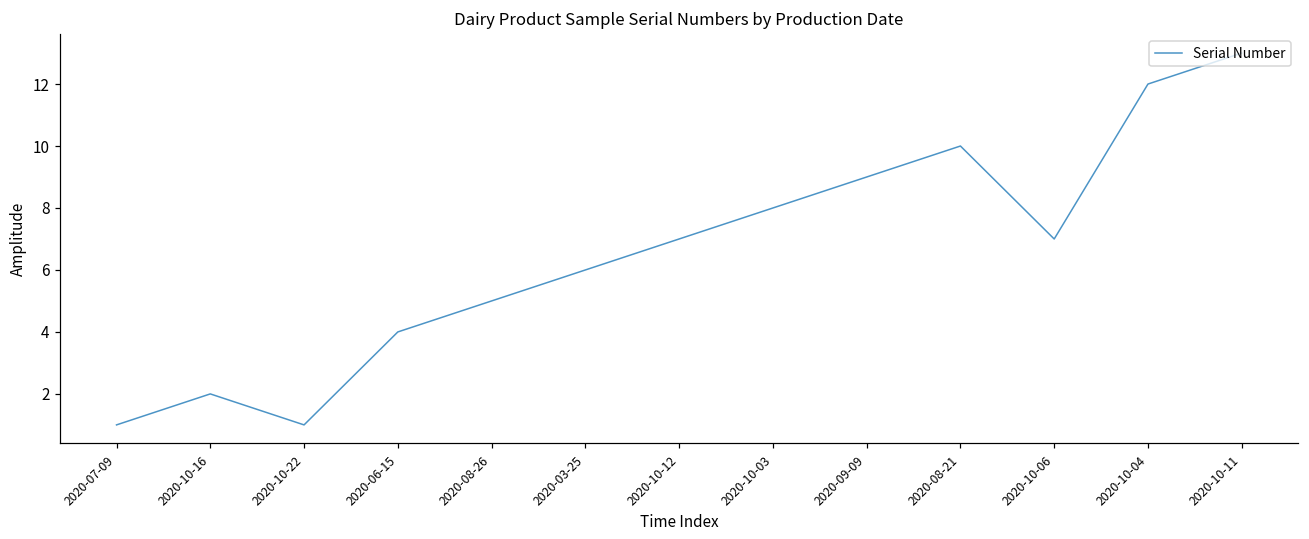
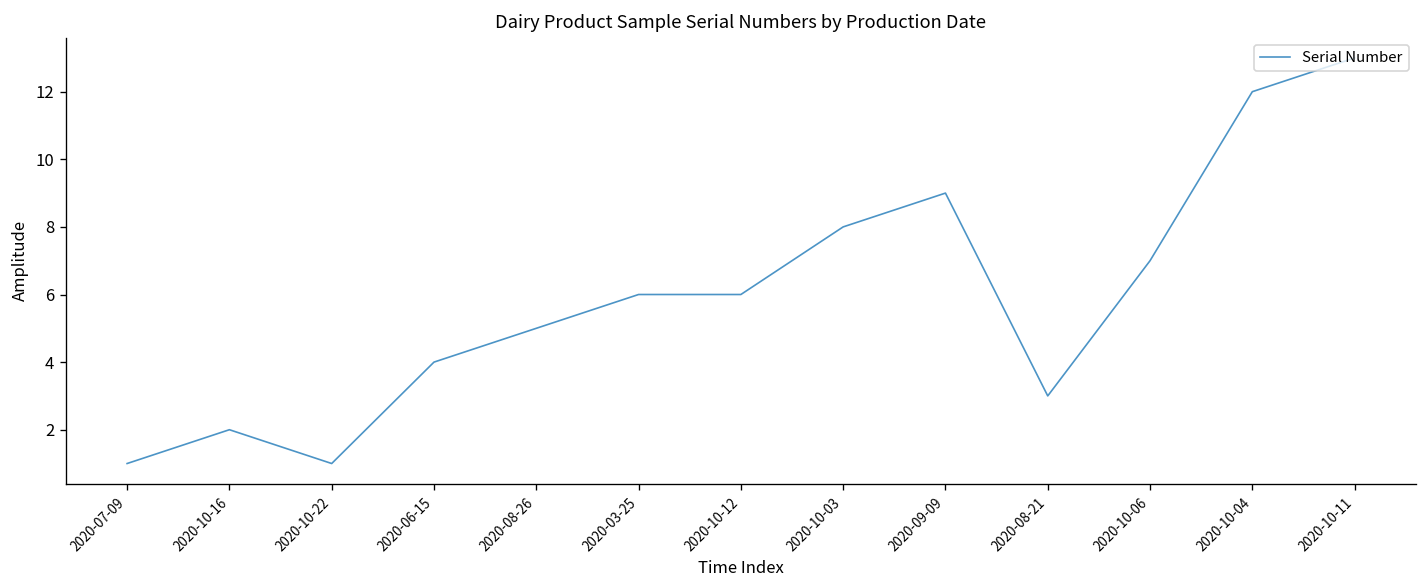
  {
    "2020-07-09": 1,
    "2020-10-16": 2,
    "2020-10-22": 1,
    "2020-06-15": 4,
    "2020-08-26": 5,
    "2020-03-25": 6,
-   "2020-10-12": 7,
+   "2020-10-12": 6,
    "2020-10-03": 8,
    "2020-09-09": 9,
-   "2020-08-21": 10,
+   "2020-08-21": 3,
    "2020-10-06": 7,
    "2020-10-04": 12
  }
